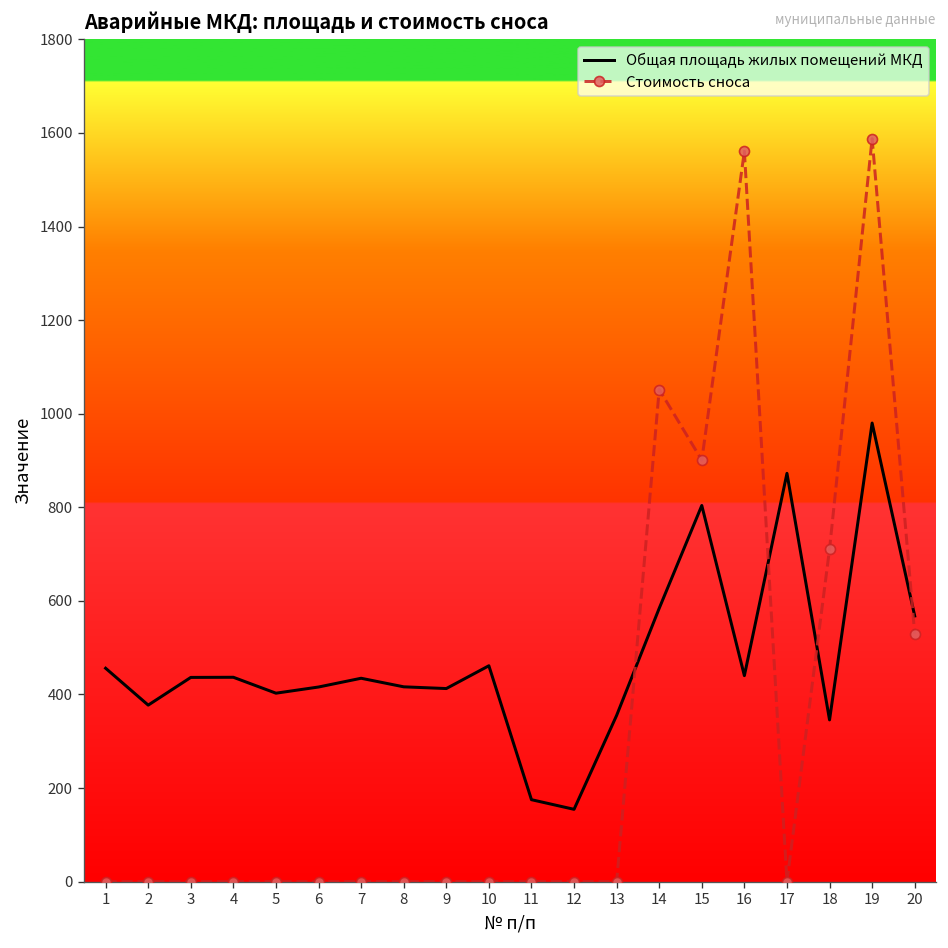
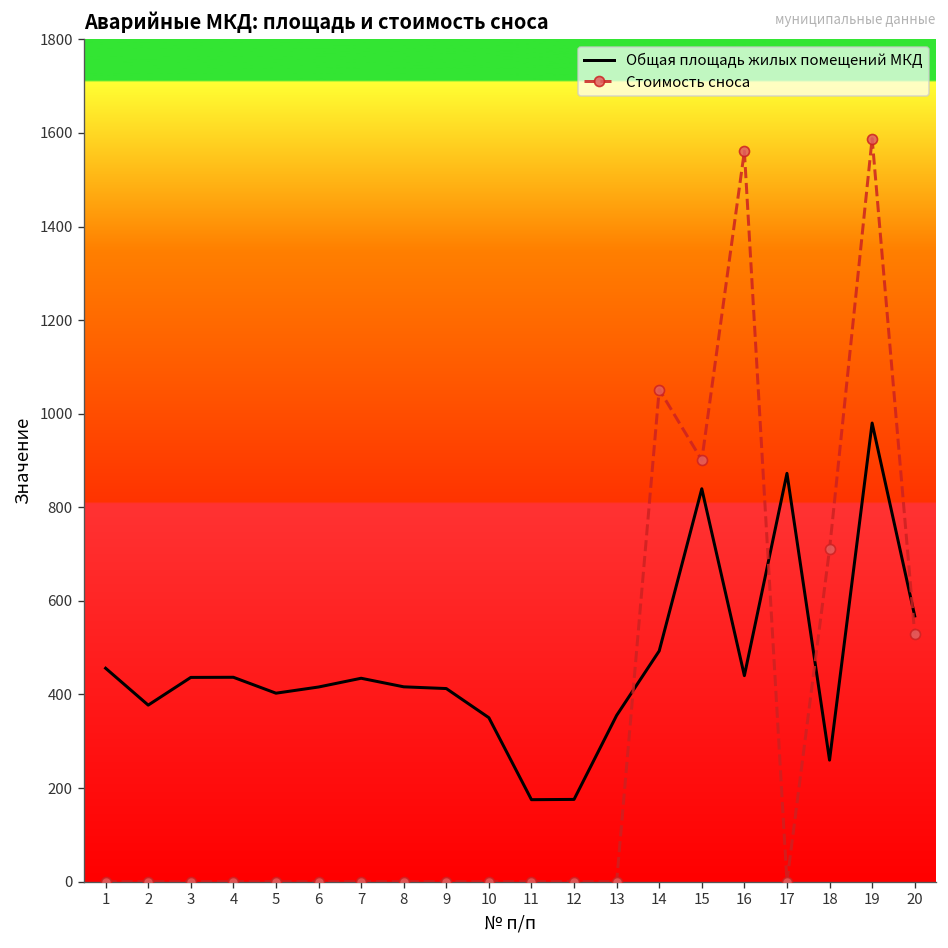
  {
    "Общая площадь жилых помещений МКД": {
      "1": 460,
      "2": 380,
      "3": 440,
      "4": 440,
      "5": 400,
      "6": 420,
      "7": 430,
      "8": 420,
      "9": 410,
-     "10": 460,
+     "10": 350,
      "11": 180,
-     "12": 150,
+     "12": 180,
      "13": 360,
-     "14": 580,
-     "15": 800,
+     "14": 490,
+     "15": 840,
      "16": 440,
      "17": 870,
-     "18": 350,
+     "18": 260,
      "19": 980,
      "20": 570
    },
    "Стоимость сноса": {
      "1": 0,
      "2": 0,
      "3": 0,
      "4": 0,
      "5": 0,
      "6": 0,
      "7": 0,
      "8": 0,
      "9": 0,
      "10": 0,
      "11": 0,
      "12": 0,
      "13": 0,
      "14": 1050,
      "15": 900,
      "16": 1560,
      "17": 0,
      "18": 710,
      "19": 1590,
      "20": 530
    }
  }
